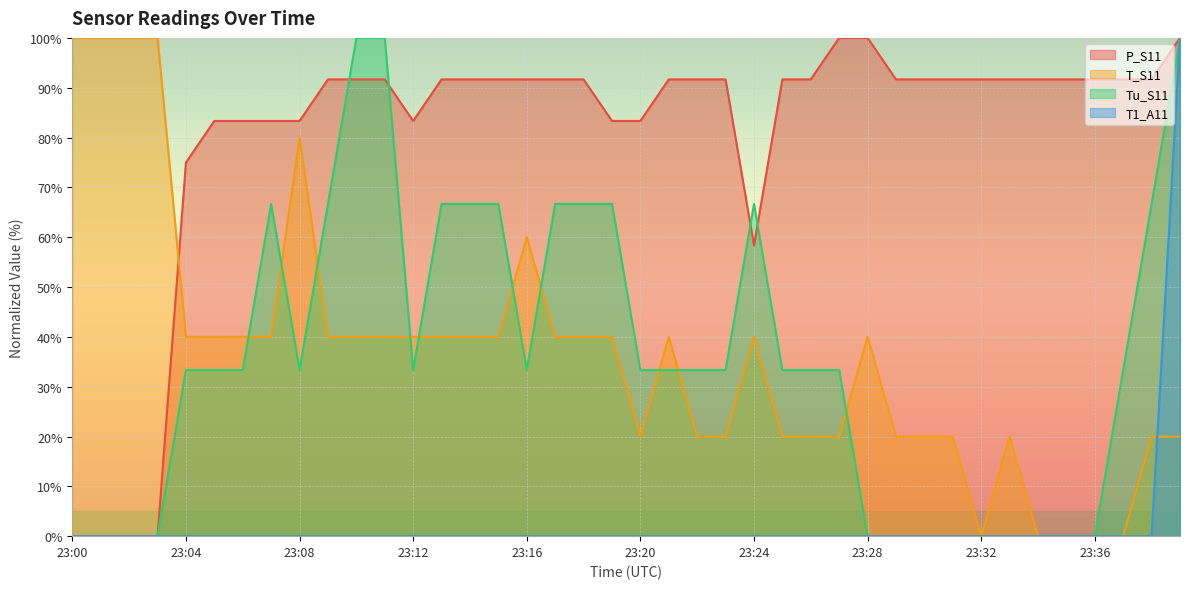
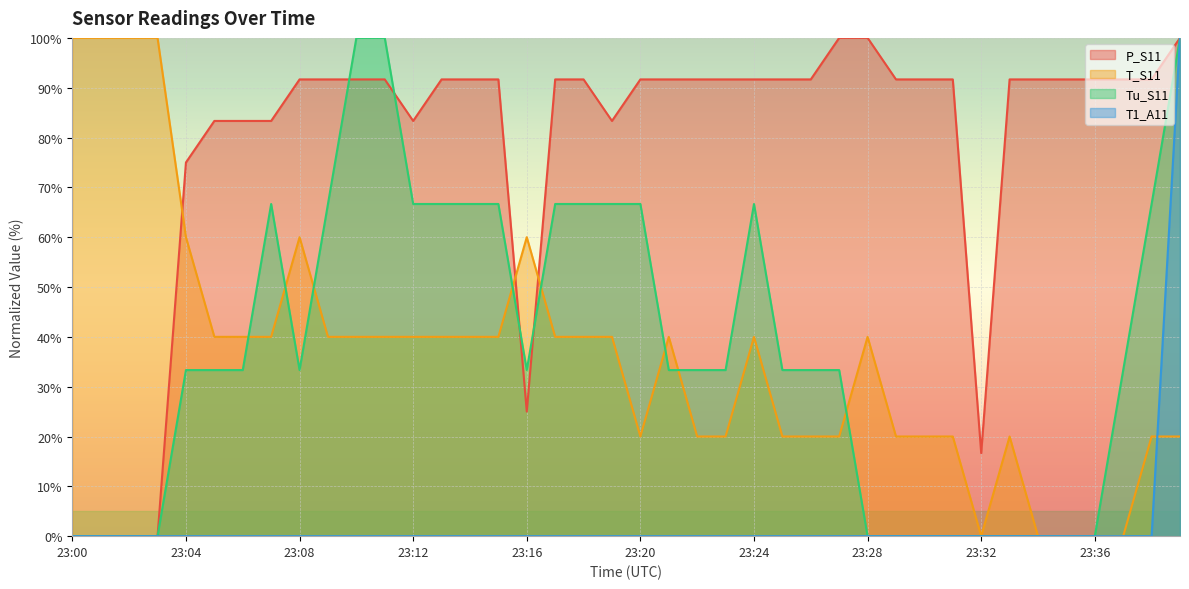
  {
    "P_S11": {
      "23:04": "75%",
-     "23:08": "83%",
+     "23:08": "92%",
      "23:12": "83%",
-     "23:16": "92%",
-     "23:20": "83%",
-     "23:24": "58%",
+     "23:16": "25%",
+     "23:20": "92%",
+     "23:24": "92%",
      "23:28": "100%",
-     "23:32": "92%"
+     "23:32": "17%"
    },
    "T_S11": {
      "23:00": "100%",
-     "23:04": "40%",
-     "23:08": "80%",
+     "23:04": "60%",
+     "23:08": "60%",
      "23:12": "40%",
      "23:16": "60%",
      "23:20": "20%",
      "23:24": "40%",
      "23:28": "40%"
    },
    "Tu_S11": {
      "23:04": "33%",
      "23:08": "33%",
-     "23:12": "33%",
+     "23:12": "67%",
      "23:16": "33%",
-     "23:20": "33%",
+     "23:20": "67%",
      "23:24": "67%"
    },
    "T1_A11": {
      "23:04": "0%",
      "23:08": "0%",
      "23:12": "0%",
      "23:16": "0%",
      "23:20": "0%",
      "23:24": "0%"
    }
  }
